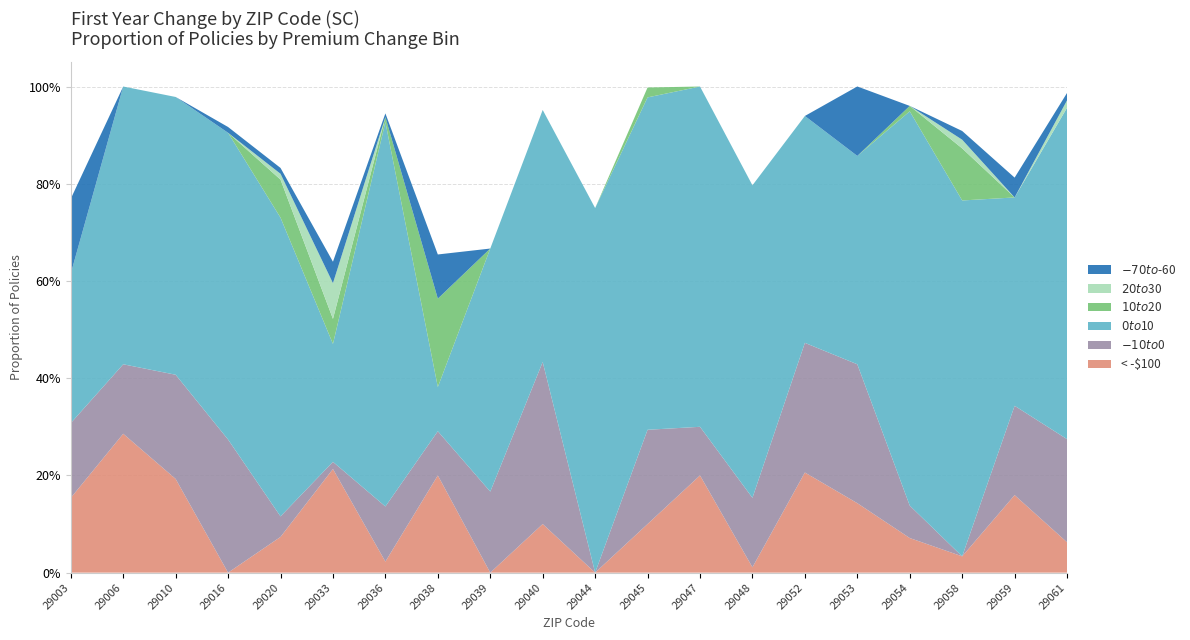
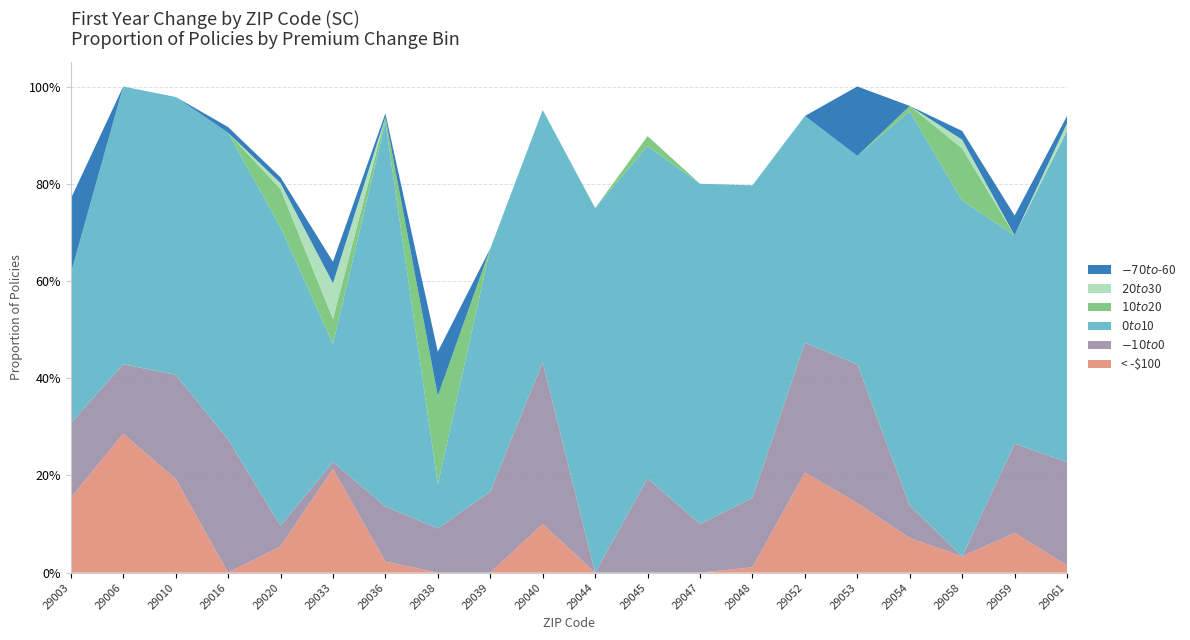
  {
    "< -$100": {
      "29003": "15%",
      "29006": "29%",
      "29010": "19%",
      "29016": "0%",
-     "29020": "7%",
+     "29020": "5%",
      "29033": "21%",
      "29036": "2%",
-     "29038": "20%",
+     "29038": "0%",
      "29039": "0%",
      "29040": "10%",
-     "29045": "10%",
-     "29047": "20%",
+     "29045": "0%",
+     "29047": "0%",
      "29048": "1%",
      "29052": "21%",
      "29053": "14%",
      "29054": "7%",
-     "29059": "16%",
-     "29061": "6%"
+     "29059": "8%",
+     "29061": "2%"
    }
  }
